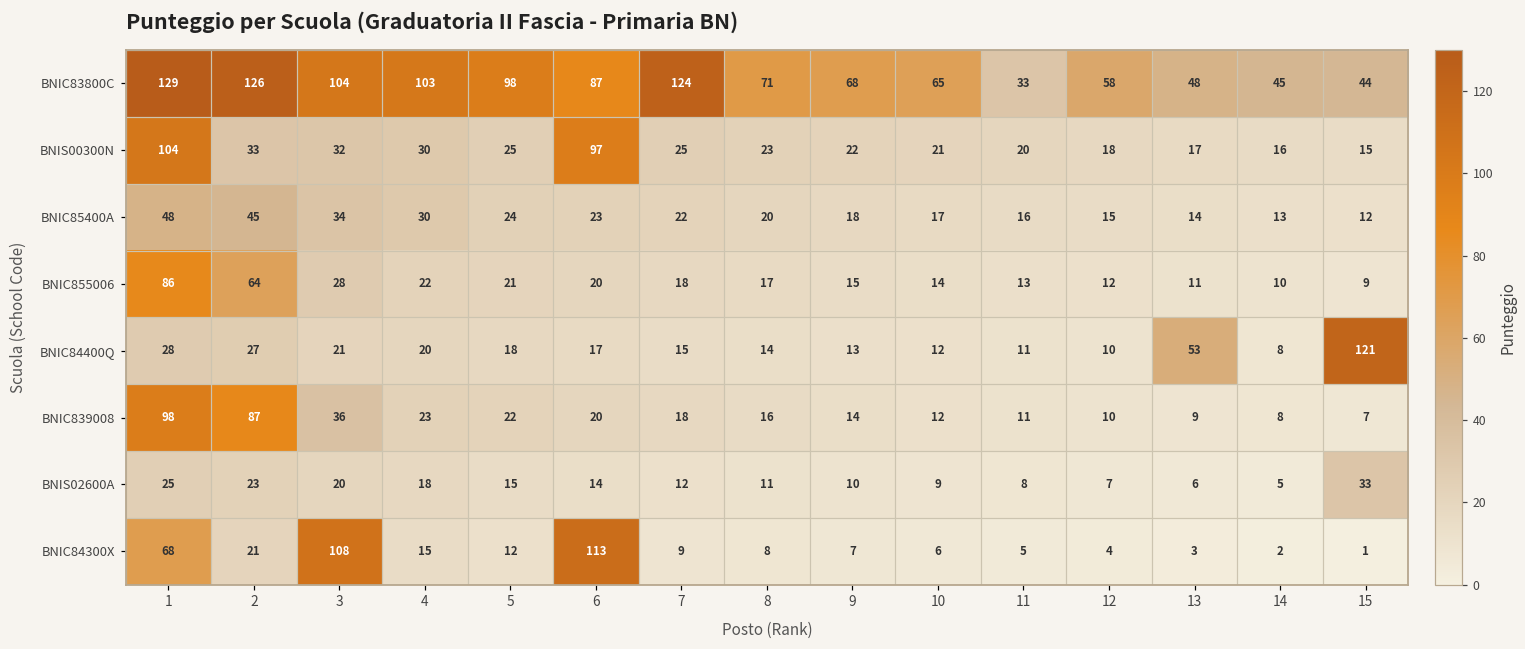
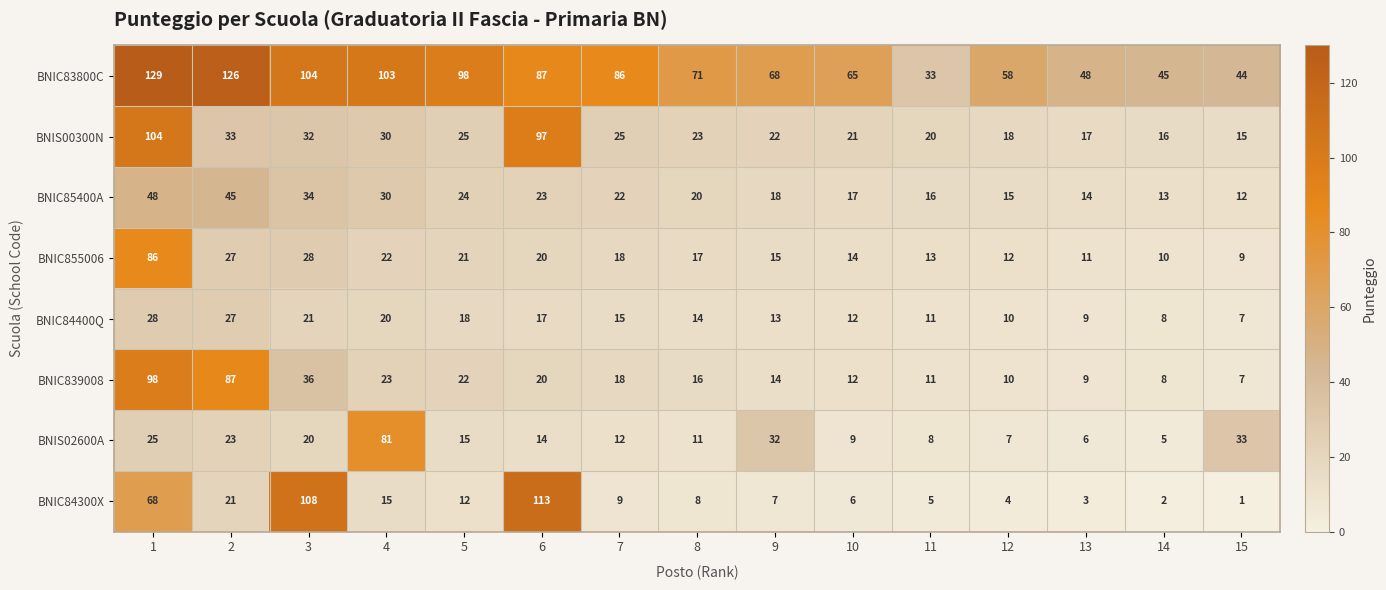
  {
    "BNIC83800C": {
      "1": 129,
      "2": 126,
      "3": 104,
      "4": 103,
      "5": 98,
      "6": 87,
-     "7": 124,
+     "7": 86,
      "8": 71,
      "9": 68,
      "10": 65,
      "11": 33,
      "12": 58,
      "13": 48,
      "14": 45,
      "15": 44
    },
    "BNIS00300N": {
      "1": 104,
      "2": 33,
      "3": 32,
      "4": 30,
      "5": 25,
      "6": 97,
      "7": 25,
      "8": 23,
      "9": 22,
      "10": 21,
      "11": 20,
      "12": 18,
      "13": 17,
      "14": 16,
      "15": 15
    },
    "BNIC85400A": {
      "1": 48,
      "2": 45,
      "3": 34,
      "4": 30,
      "5": 24,
      "6": 23,
      "7": 22,
      "8": 20,
      "9": 18,
      "10": 17,
      "11": 16,
      "12": 15,
      "13": 14,
      "14": 13,
      "15": 12
    },
    "BNIC855006": {
      "1": 86,
-     "2": 64,
+     "2": 27,
      "3": 28,
      "4": 22,
      "5": 21,
      "6": 20,
      "7": 18,
      "8": 17,
      "9": 15,
      "10": 14,
      "11": 13,
      "12": 12,
      "13": 11,
      "14": 10,
      "15": 9
    },
    "BNIC84400Q": {
      "1": 28,
      "2": 27,
      "3": 21,
      "4": 20,
      "5": 18,
      "6": 17,
      "7": 15,
      "8": 14,
      "9": 13,
      "10": 12,
      "11": 11,
      "12": 10,
-     "13": 53,
+     "13": 9,
      "14": 8,
-     "15": 121
+     "15": 7
    },
    "BNIC839008": {
      "1": 98,
      "2": 87,
      "3": 36,
      "4": 23,
      "5": 22,
      "6": 20,
      "7": 18,
      "8": 16,
      "9": 14,
      "10": 12,
      "11": 11,
      "12": 10,
      "13": 9,
      "14": 8,
      "15": 7
    },
    "BNIS02600A": {
      "1": 25,
      "2": 23,
      "3": 20,
-     "4": 18,
+     "4": 81,
      "5": 15,
      "6": 14,
      "7": 12,
      "8": 11,
-     "9": 10,
+     "9": 32,
      "10": 9,
      "11": 8,
      "12": 7,
      "13": 6,
      "14": 5,
      "15": 33
    },
    "BNIC84300X": {
      "1": 68,
      "2": 21,
      "3": 108,
      "4": 15,
      "5": 12,
      "6": 113,
      "7": 9,
      "8": 8,
      "9": 7,
      "10": 6,
      "11": 5,
      "12": 4,
      "13": 3,
      "14": 2,
      "15": 1
    }
  }
